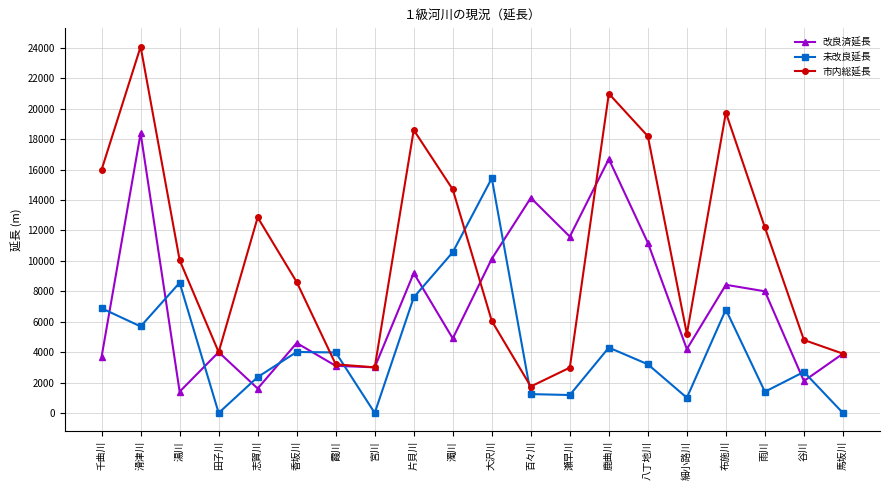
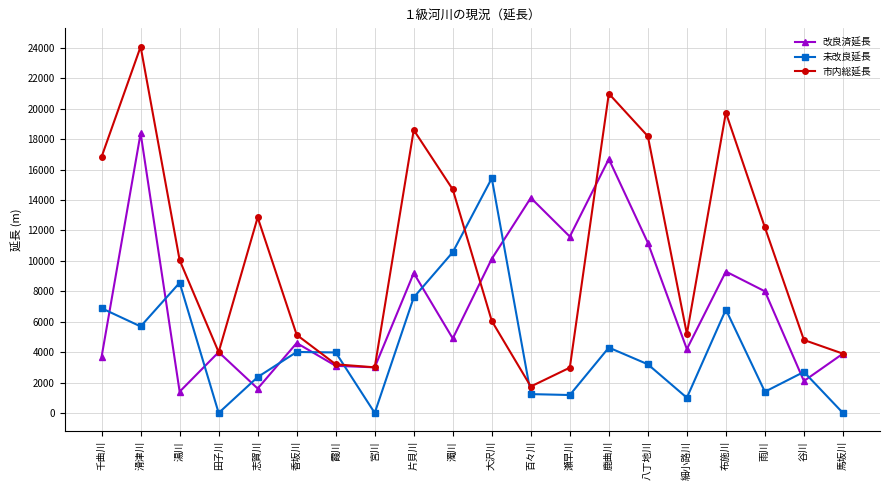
  {
    "改良済延長": {
      "千曲川": 3700,
      "滑津川": 18400,
      "湯川": 1400,
      "志賀川": 1600,
      "香坂川": 4600,
      "片貝川": 9200,
      "濁川": 4900,
      "大沢川": 10100,
      "百々川": 14100,
      "瀬早川": 11600,
      "鹿曲川": 16700,
      "八丁地川": 11200,
      "細小路川": 4200,
-     "布施川": 8400,
+     "布施川": 9300,
      "雨川": 8000,
      "谷川": 2100
    },
    "未改良延長": {
      "千曲川": 6900,
      "滑津川": 5700,
      "湯川": 8600,
      "田子川": 0,
      "志賀川": 2400,
      "香坂川": 4000,
      "霞川": 4000,
      "宮川": 0,
      "片貝川": 7600,
      "濁川": 10600,
      "大沢川": 15400,
      "百々川": 1200,
      "瀬早川": 1200,
      "鹿曲川": 4300,
      "八丁地川": 3200,
      "細小路川": 1000,
      "布施川": 6800,
      "雨川": 1400,
      "谷川": 2700,
      "馬坂川": 0
    },
    "市内総延長": {
-     "千曲川": 16000,
+     "千曲川": 16800,
      "滑津川": 24100,
      "湯川": 10000,
      "志賀川": 12900,
-     "香坂川": 8600,
+     "香坂川": 5100,
      "片貝川": 18600,
      "濁川": 14700,
      "大沢川": 6100,
      "百々川": 1700,
      "瀬早川": 3000,
      "鹿曲川": 21000,
      "八丁地川": 18200,
      "細小路川": 5200,
      "布施川": 19700,
      "雨川": 12200,
      "谷川": 4800
    }
  }
